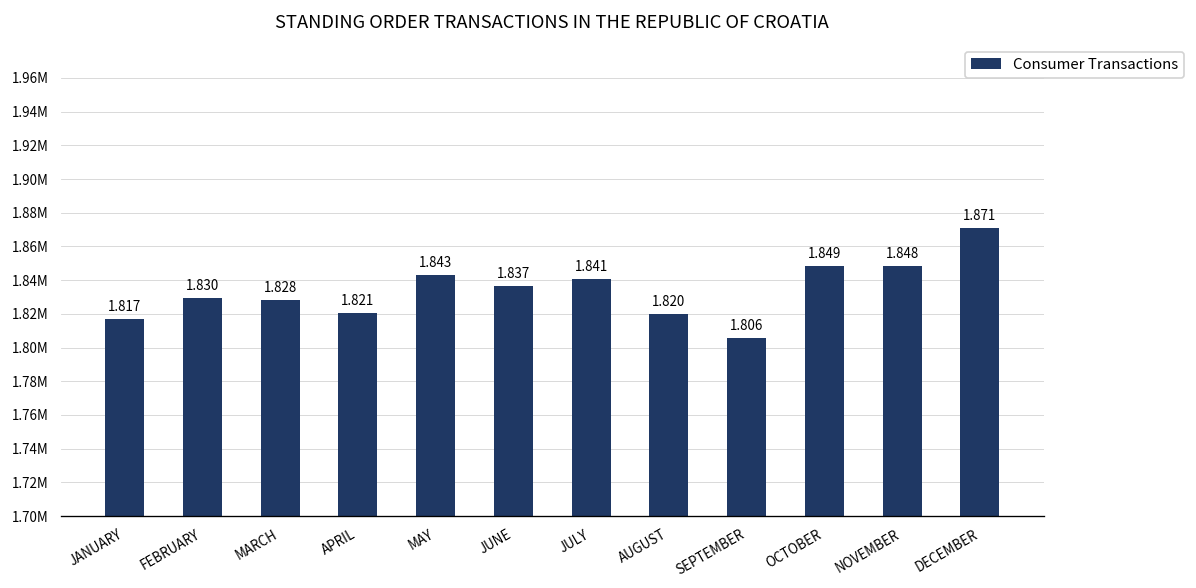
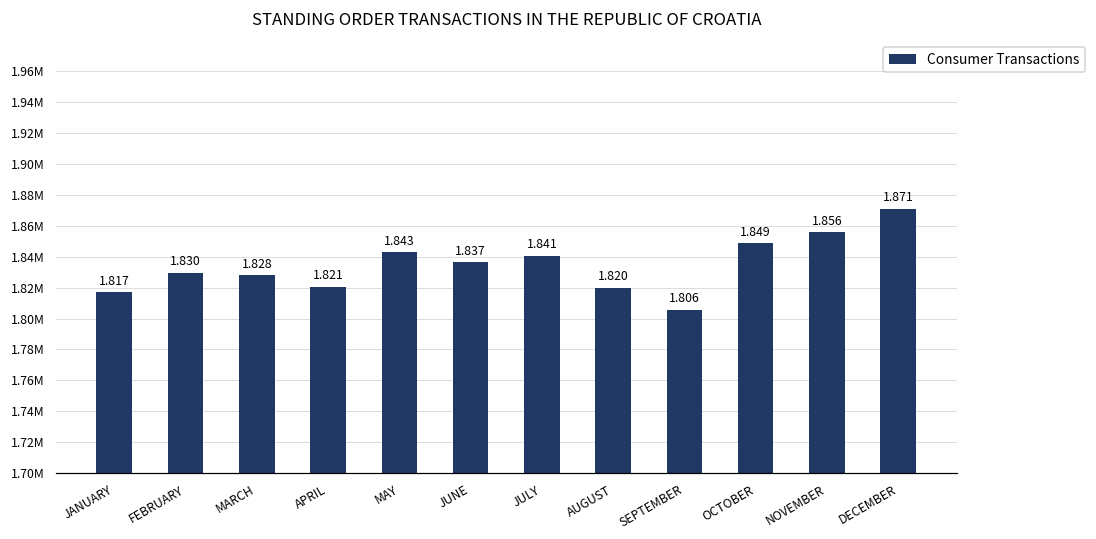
  {
-   "NOVEMBER": 1.848
+   "NOVEMBER": 1.856
  }
